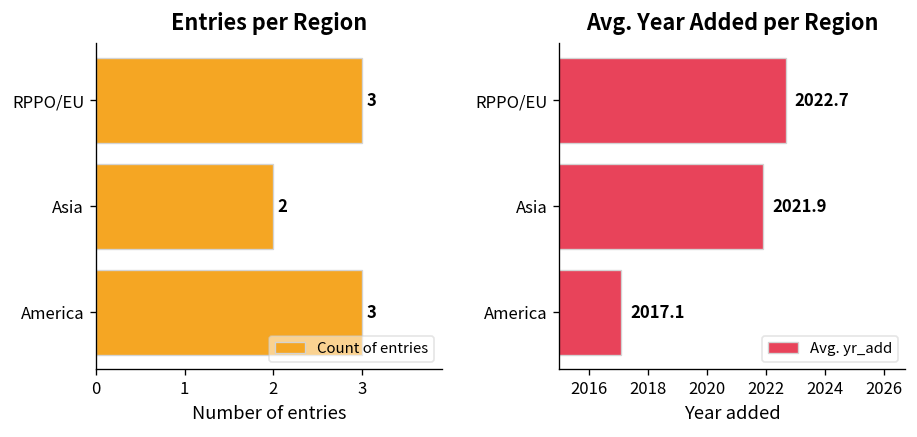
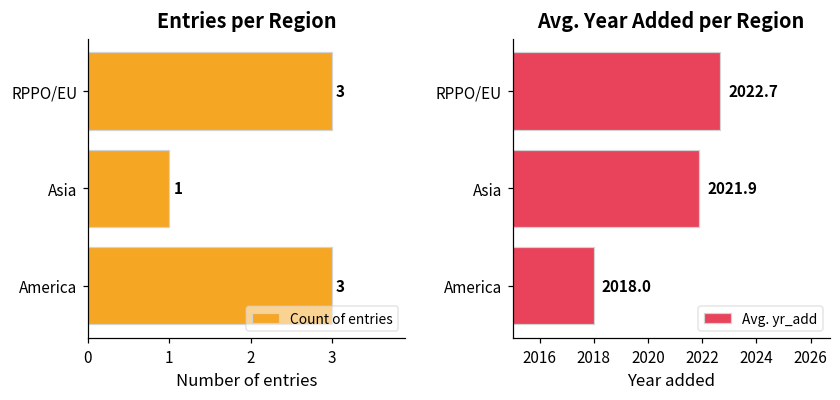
  {
    "Entries per Region": {
      "RPPO/EU": 3,
-     "Asia": 2,
+     "Asia": 1,
      "America": 3
    },
    "Avg. Year Added per Region": {
      "RPPO/EU": 2022.7,
      "Asia": 2021.9,
-     "America": 2017.1
+     "America": 2018.0
    }
  }
